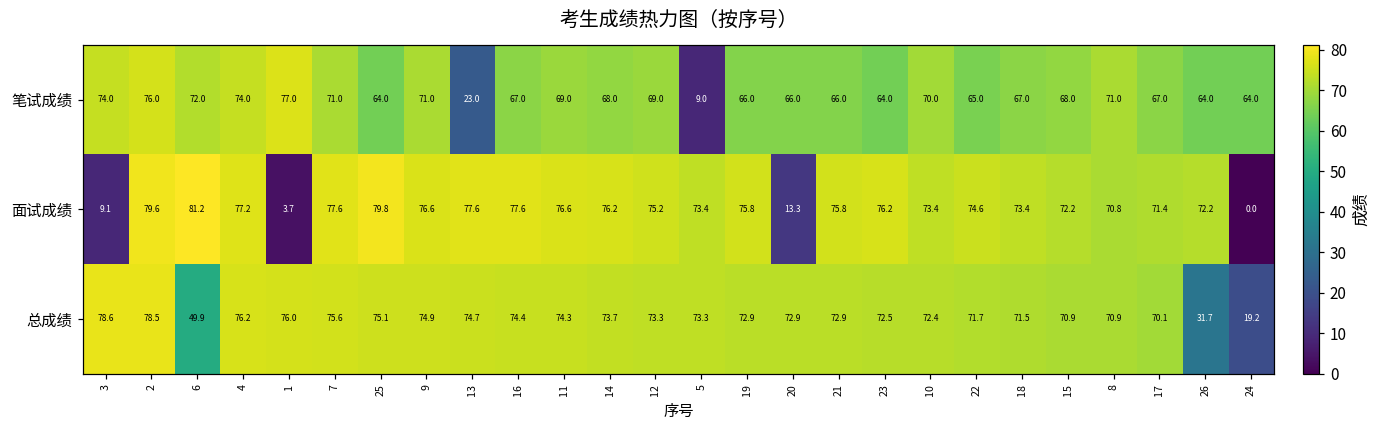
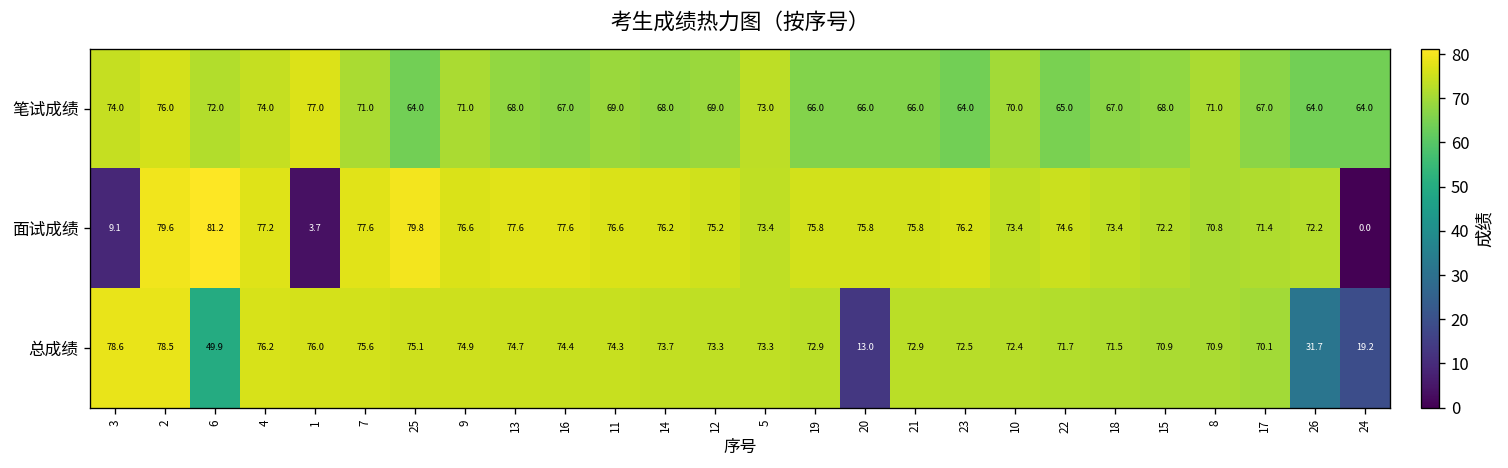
  {
    "笔试成绩": {
      "3": 74.0,
      "2": 76.0,
      "6": 72.0,
      "4": 74.0,
      "1": 77.0,
      "7": 71.0,
      "25": 64.0,
      "9": 71.0,
-     "13": 23.0,
+     "13": 68.0,
      "16": 67.0,
      "11": 69.0,
      "14": 68.0,
      "12": 69.0,
-     "5": 9.0,
+     "5": 73.0,
      "19": 66.0,
      "20": 66.0,
      "21": 66.0,
      "23": 64.0,
      "10": 70.0,
      "22": 65.0,
      "18": 67.0,
      "15": 68.0,
      "8": 71.0,
      "17": 67.0,
      "26": 64.0,
      "24": 64.0
    },
    "面试成绩": {
      "3": 9.1,
      "2": 79.6,
      "6": 81.2,
      "4": 77.2,
      "1": 3.7,
      "7": 77.6,
      "25": 79.8,
      "9": 76.6,
      "13": 77.6,
      "16": 77.6,
      "11": 76.6,
      "14": 76.2,
      "12": 75.2,
      "5": 73.4,
      "19": 75.8,
-     "20": 13.3,
+     "20": 75.8,
      "21": 75.8,
      "23": 76.2,
      "10": 73.4,
      "22": 74.6,
      "18": 73.4,
      "15": 72.2,
      "8": 70.8,
      "17": 71.4,
      "26": 72.2,
      "24": 0.0
    },
    "总成绩": {
      "3": 78.6,
      "2": 78.5,
      "6": 49.9,
      "4": 76.2,
      "1": 76.0,
      "7": 75.6,
      "25": 75.1,
      "9": 74.9,
      "13": 74.7,
      "16": 74.4,
      "11": 74.3,
      "14": 73.7,
      "12": 73.3,
      "5": 73.3,
      "19": 72.9,
-     "20": 72.9,
+     "20": 13.0,
      "21": 72.9,
      "23": 72.5,
      "10": 72.4,
      "22": 71.7,
      "18": 71.5,
      "15": 70.9,
      "8": 70.9,
      "17": 70.1,
      "26": 31.7,
      "24": 19.2
    }
  }
